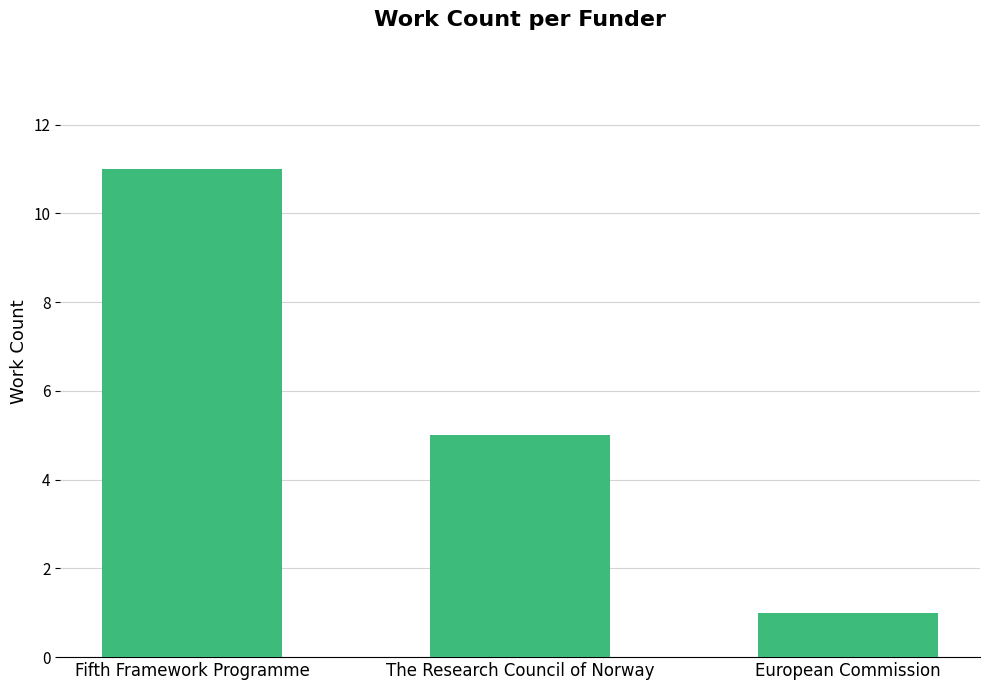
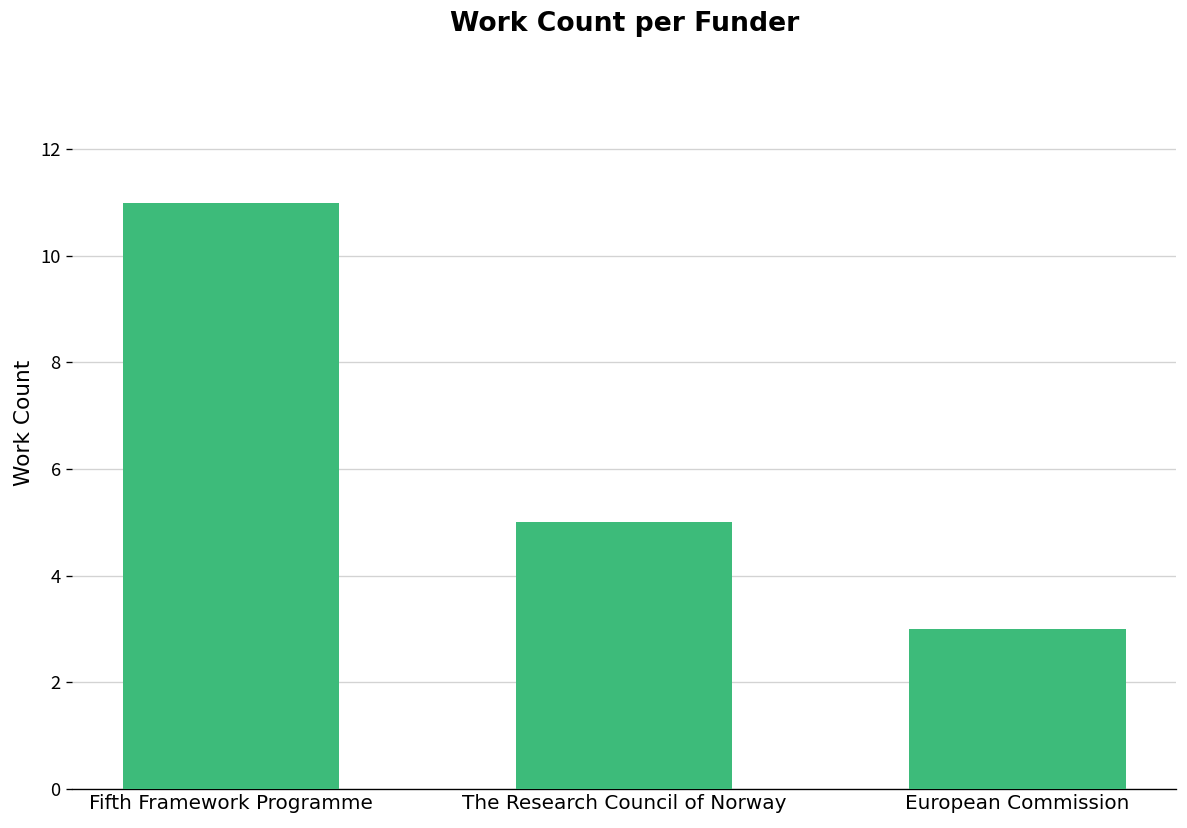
  {
    "Fifth Framework Programme": 11,
    "The Research Council of Norway": 5,
-   "European Commission": 1
+   "European Commission": 3
  }
